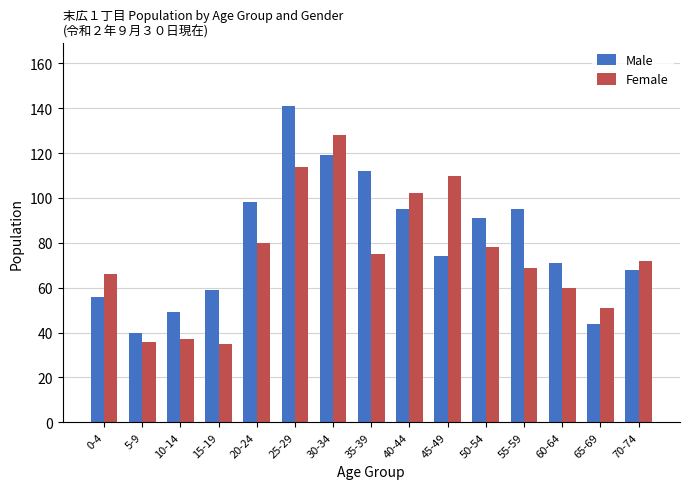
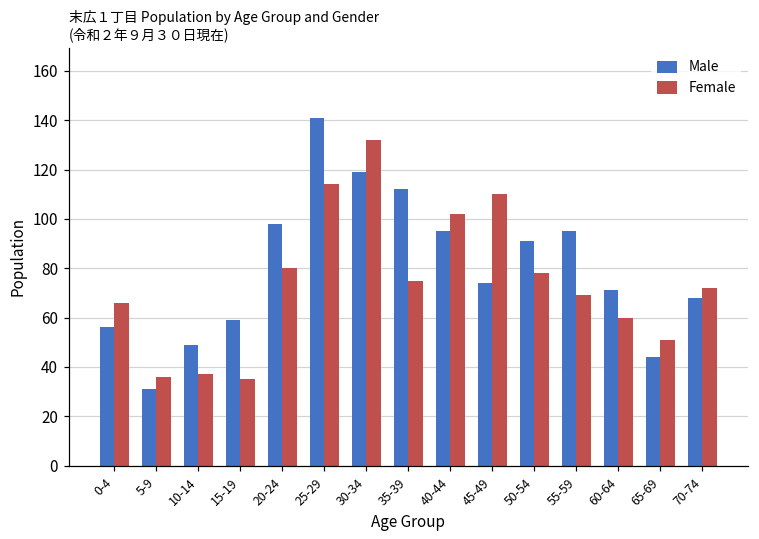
  {
    "Male": {
      "0-4": 56,
-     "5-9": 40,
+     "5-9": 31,
      "10-14": 49,
      "15-19": 59,
      "20-24": 98,
      "25-29": 141,
      "30-34": 119,
      "35-39": 112,
      "40-44": 95,
      "45-49": 74,
      "50-54": 91,
      "55-59": 95,
      "60-64": 71,
      "65-69": 44,
      "70-74": 68
    },
    "Female": {
      "0-4": 66,
      "5-9": 36,
      "10-14": 37,
      "15-19": 35,
      "20-24": 80,
      "25-29": 114,
-     "30-34": 128,
+     "30-34": 132,
      "35-39": 75,
      "40-44": 102,
      "45-49": 110,
      "50-54": 78,
      "55-59": 69,
      "60-64": 60,
      "65-69": 51,
      "70-74": 72
    }
  }
